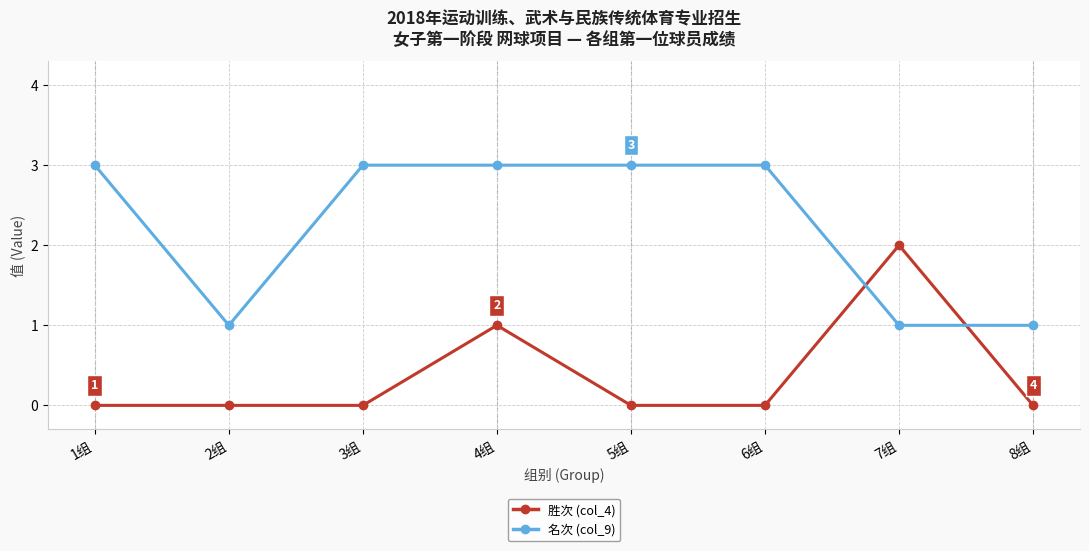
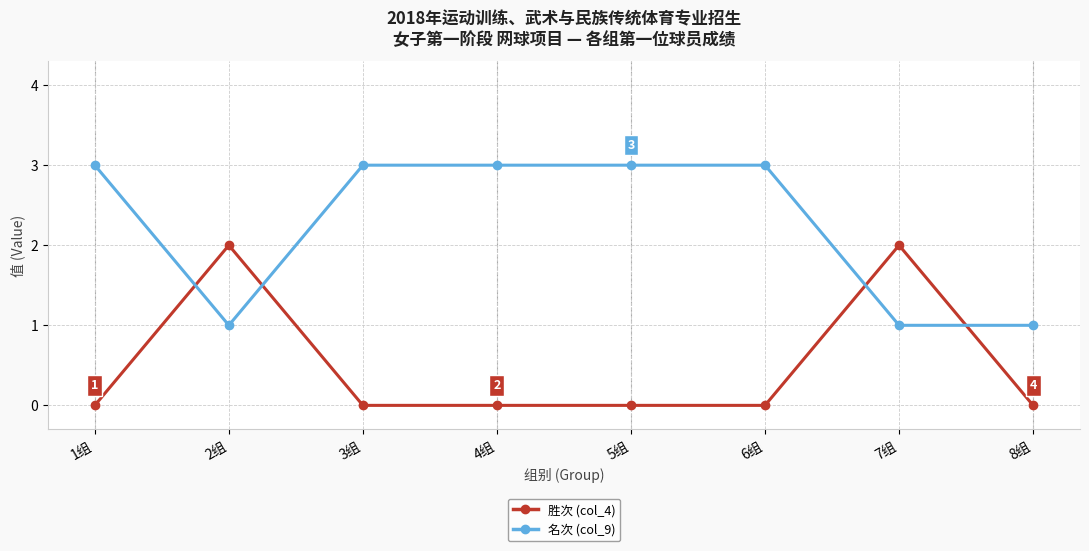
  {
    "胜次 (col_4)": {
-     "2组": 0,
+     "2组": 2,
      "3组": 0,
-     "4组": 1,
+     "4组": 0,
      "5组": 0,
      "6组": 0,
      "7组": 2
    },
    "名次 (col_9)": {
      "1组": 3,
      "2组": 1,
      "3组": 3,
      "4组": 3,
      "6组": 3,
      "7组": 1,
      "8组": 1
    }
  }
